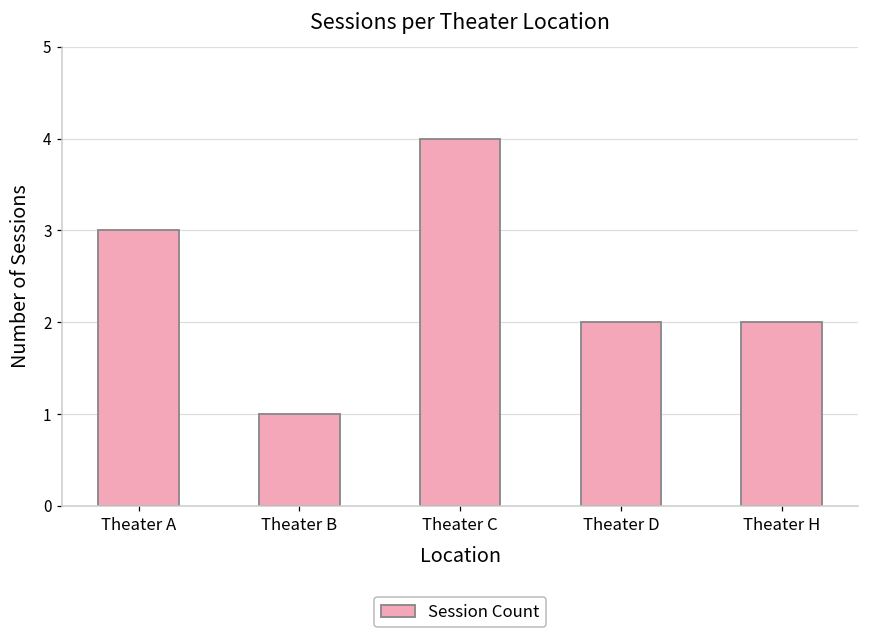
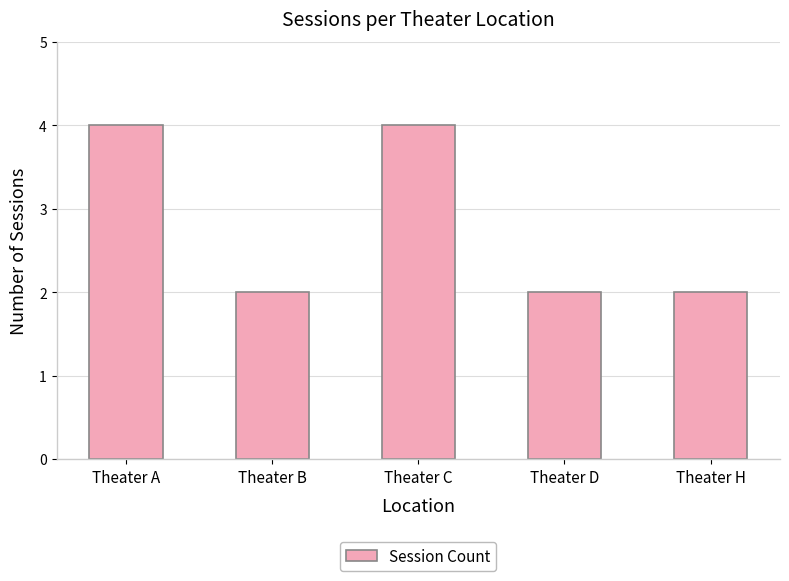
  {
-   "Theater A": 3,
-   "Theater B": 1,
+   "Theater A": 4,
+   "Theater B": 2,
    "Theater C": 4,
    "Theater D": 2,
    "Theater H": 2
  }
